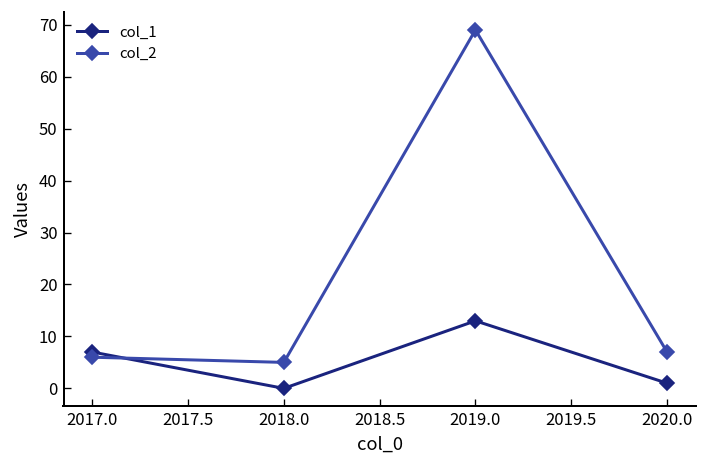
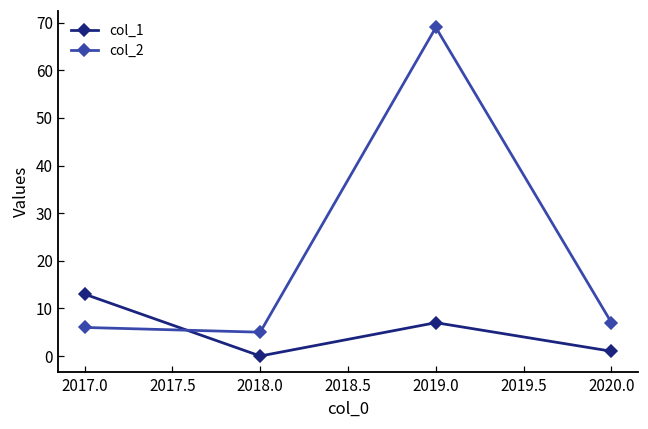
  {
    "col_1": {
-     "2017.0": 7,
+     "2017.0": 13,
      "2018.0": 0,
-     "2019.0": 13,
+     "2019.0": 7,
      "2020.0": 1
    },
    "col_2": {
      "2017.0": 6,
      "2018.0": 5,
      "2019.0": 69,
      "2020.0": 7
    }
  }
